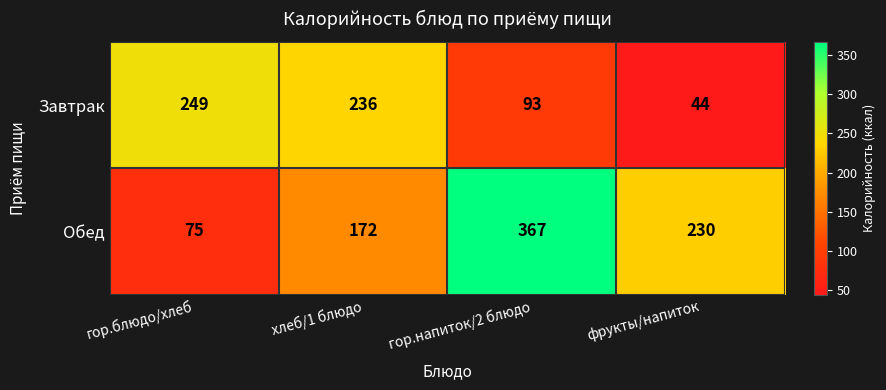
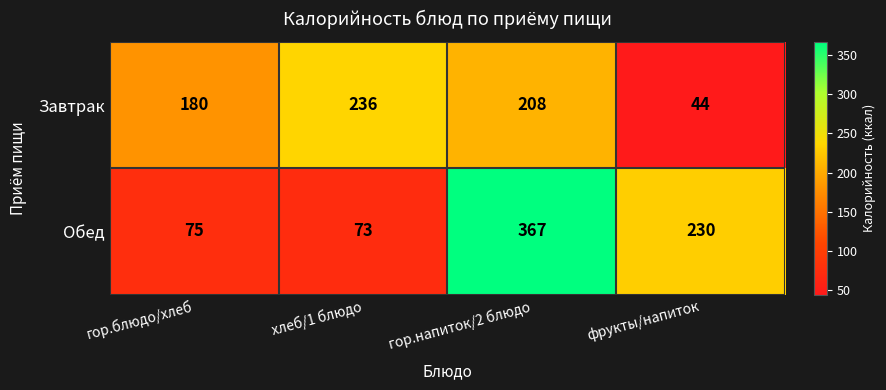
  {
    "Завтрак": {
-     "гор.блюдо/хлеб": 249,
+     "гор.блюдо/хлеб": 180,
      "хлеб/1 блюдо": 236,
-     "гор.напиток/2 блюдо": 93,
+     "гор.напиток/2 блюдо": 208,
      "фрукты/напиток": 44
    },
    "Обед": {
      "гор.блюдо/хлеб": 75,
-     "хлеб/1 блюдо": 172,
+     "хлеб/1 блюдо": 73,
      "гор.напиток/2 блюдо": 367,
      "фрукты/напиток": 230
    }
  }
